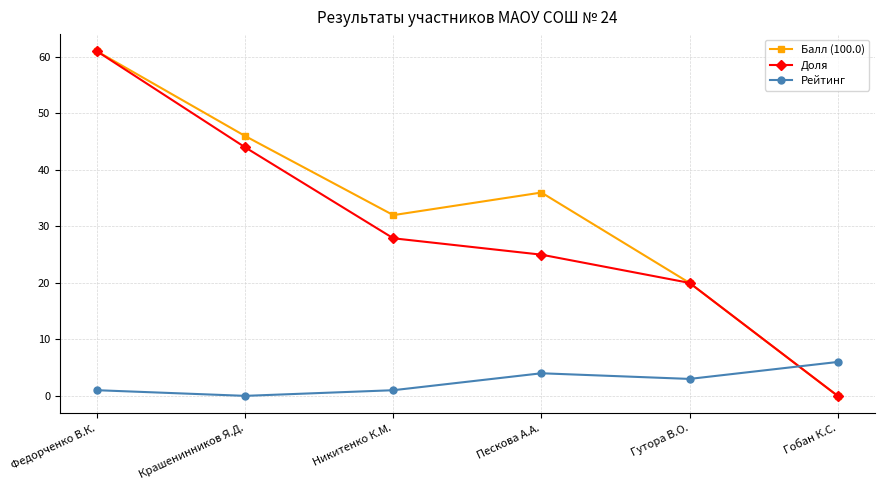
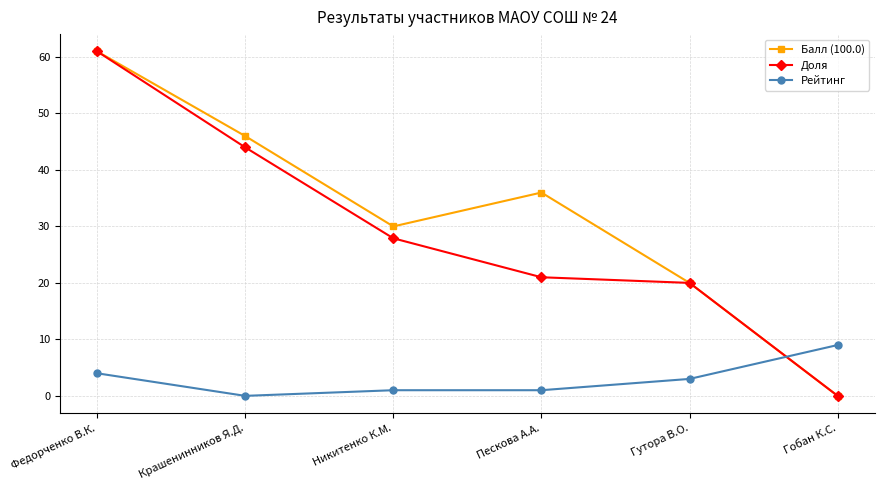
  {
    "Балл (100.0)": {
      "Крашенинников Я.Д.": 46,
-     "Никитенко К.М.": 32,
+     "Никитенко К.М.": 30,
      "Пескова А.А.": 36
    },
    "Доля": {
      "Крашенинников Я.Д.": 44,
      "Никитенко К.М.": 28,
-     "Пескова А.А.": 25
+     "Пескова А.А.": 21
    },
    "Рейтинг": {
-     "Федорченко В.К.": 1,
+     "Федорченко В.К.": 4,
      "Крашенинников Я.Д.": 0,
      "Никитенко К.М.": 1,
-     "Пескова А.А.": 4,
+     "Пескова А.А.": 1,
      "Гутора В.О.": 3,
-     "Гобан К.С.": 6
+     "Гобан К.С.": 9
    }
  }
